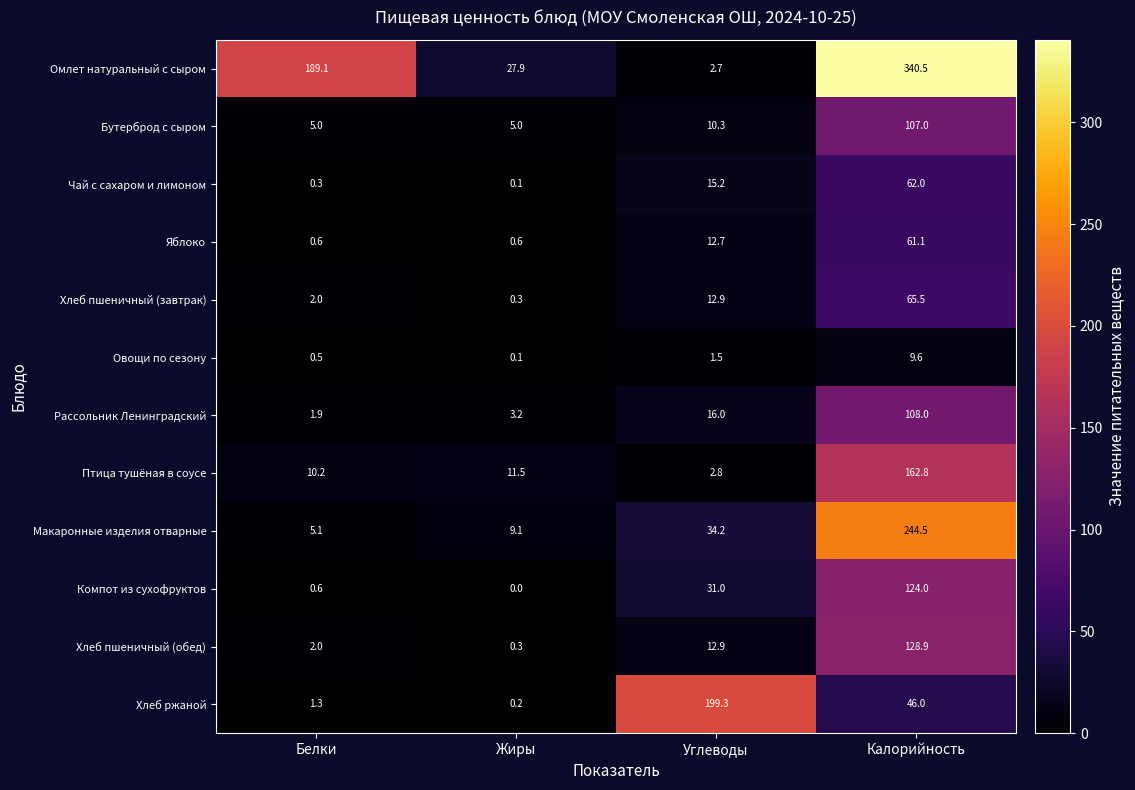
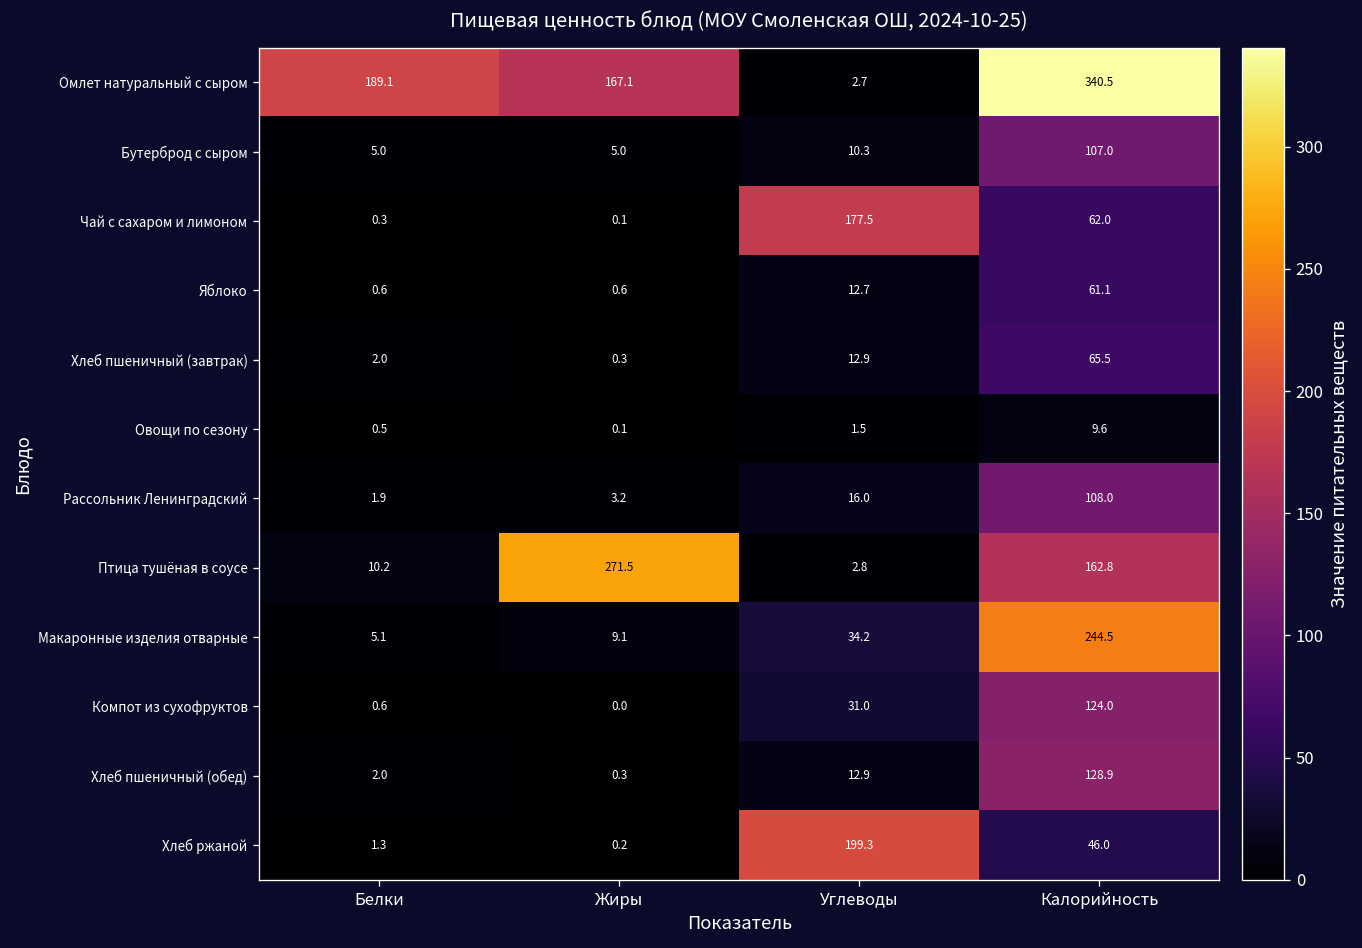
  {
    "Омлет натуральный с сыром": {
      "Белки": 189.1,
-     "Жиры": 27.9,
+     "Жиры": 167.1,
      "Углеводы": 2.7,
      "Калорийность": 340.5
    },
    "Бутерброд с сыром": {
      "Белки": 5.0,
      "Жиры": 5.0,
      "Углеводы": 10.3,
      "Калорийность": 107.0
    },
    "Чай с сахаром и лимоном": {
      "Белки": 0.3,
      "Жиры": 0.1,
-     "Углеводы": 15.2,
+     "Углеводы": 177.5,
      "Калорийность": 62.0
    },
    "Яблоко": {
      "Белки": 0.6,
      "Жиры": 0.6,
      "Углеводы": 12.7,
      "Калорийность": 61.1
    },
    "Хлеб пшеничный (завтрак)": {
      "Белки": 2.0,
      "Жиры": 0.3,
      "Углеводы": 12.9,
      "Калорийность": 65.5
    },
    "Овощи по сезону": {
      "Белки": 0.5,
      "Жиры": 0.1,
      "Углеводы": 1.5,
      "Калорийность": 9.6
    },
    "Рассольник Ленинградский": {
      "Белки": 1.9,
      "Жиры": 3.2,
      "Углеводы": 16.0,
      "Калорийность": 108.0
    },
    "Птица тушёная в соусе": {
      "Белки": 10.2,
-     "Жиры": 11.5,
+     "Жиры": 271.5,
      "Углеводы": 2.8,
      "Калорийность": 162.8
    },
    "Макаронные изделия отварные": {
      "Белки": 5.1,
      "Жиры": 9.1,
      "Углеводы": 34.2,
      "Калорийность": 244.5
    },
    "Компот из сухофруктов": {
      "Белки": 0.6,
      "Жиры": 0.0,
      "Углеводы": 31.0,
      "Калорийность": 124.0
    },
    "Хлеб пшеничный (обед)": {
      "Белки": 2.0,
      "Жиры": 0.3,
      "Углеводы": 12.9,
      "Калорийность": 128.9
    },
    "Хлеб ржаной": {
      "Белки": 1.3,
      "Жиры": 0.2,
      "Углеводы": 199.3,
      "Калорийность": 46.0
    }
  }
